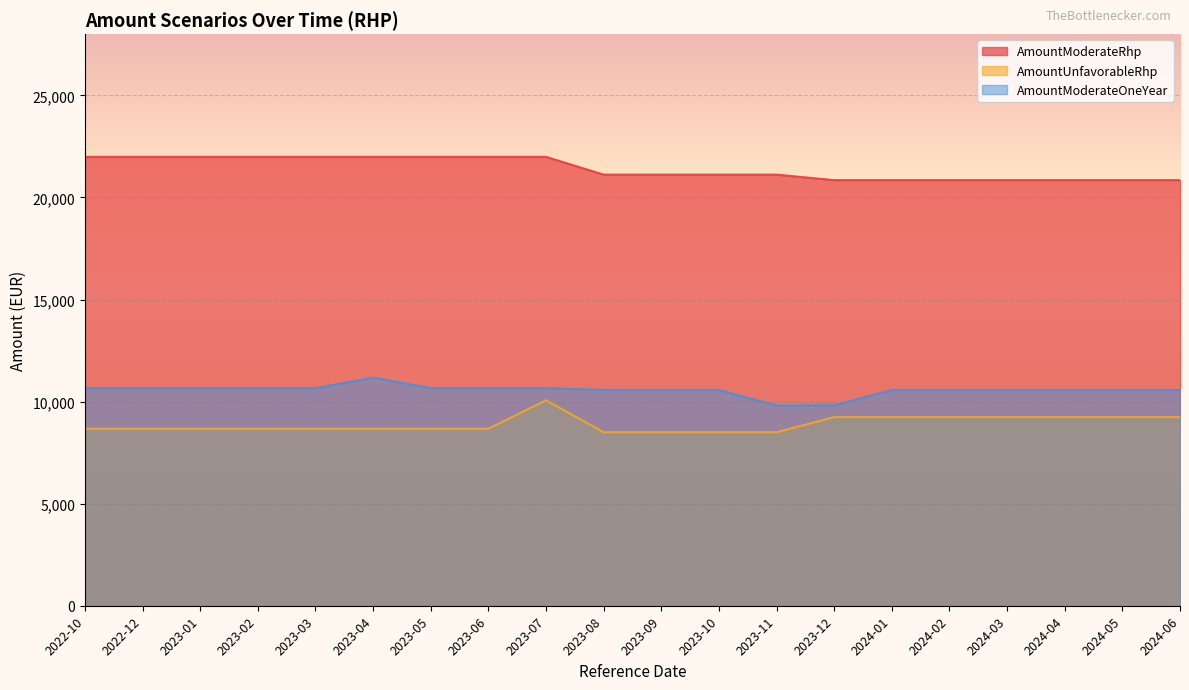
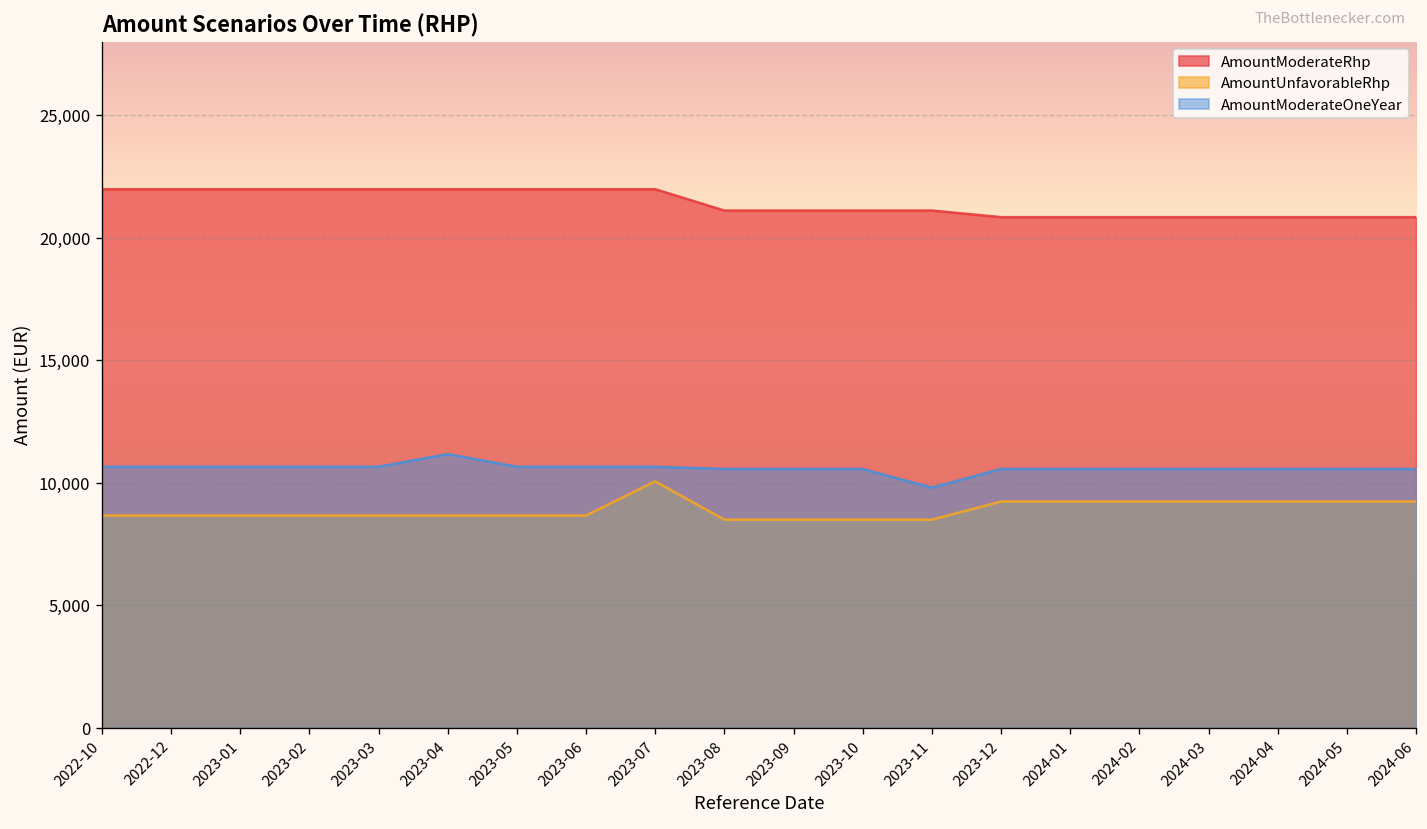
  {
    "AmountModerateRhp": {
      "2022-10": "22,000",
      "2022-12": "22,000",
      "2023-01": "22,000",
      "2023-02": "22,000",
      "2023-03": "22,000",
      "2023-04": "22,000",
      "2023-05": "22,000",
      "2023-06": "22,000",
      "2023-07": "22,000",
      "2023-08": "21,100",
      "2023-09": "21,100",
      "2023-10": "21,100",
      "2023-11": "21,100",
      "2023-12": "20,900",
      "2024-01": "20,900",
      "2024-02": "20,900",
      "2024-03": "20,900",
      "2024-04": "20,900",
      "2024-05": "20,900",
      "2024-06": "20,900"
    },
    "AmountUnfavorableRhp": {
      "2022-10": "8,700",
      "2022-12": "8,700",
      "2023-01": "8,700",
      "2023-02": "8,700",
      "2023-03": "8,700",
      "2023-04": "8,700",
      "2023-05": "8,700",
      "2023-06": "8,700",
      "2023-07": "10,100",
      "2023-08": "8,500",
      "2023-09": "8,500",
      "2023-10": "8,500",
      "2023-11": "8,500",
      "2023-12": "9,200",
      "2024-01": "9,200",
      "2024-02": "9,200",
      "2024-03": "9,200",
      "2024-04": "9,200",
      "2024-05": "9,200",
      "2024-06": "9,200"
    },
    "AmountModerateOneYear": {
      "2022-10": "10,700",
      "2022-12": "10,700",
      "2023-01": "10,700",
      "2023-02": "10,700",
      "2023-03": "10,700",
      "2023-04": "11,200",
      "2023-05": "10,700",
      "2023-06": "10,700",
      "2023-07": "10,700",
      "2023-08": "10,600",
      "2023-09": "10,600",
      "2023-10": "10,600",
      "2023-11": "9,800",
-     "2023-12": "9,800",
+     "2023-12": "10,600",
      "2024-01": "10,600",
      "2024-02": "10,600",
      "2024-03": "10,600",
      "2024-04": "10,600",
      "2024-05": "10,600",
      "2024-06": "10,600"
    }
  }
